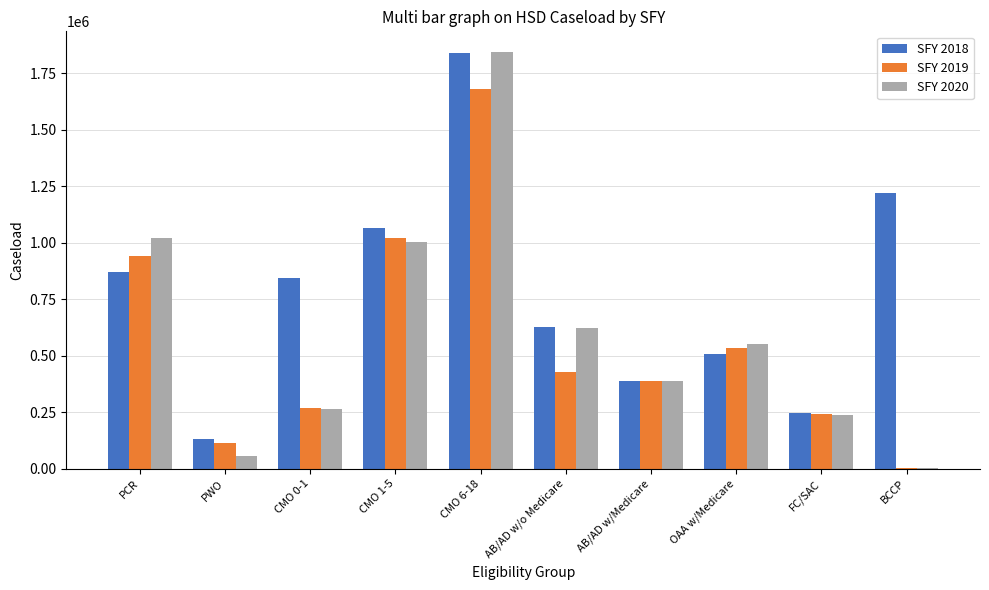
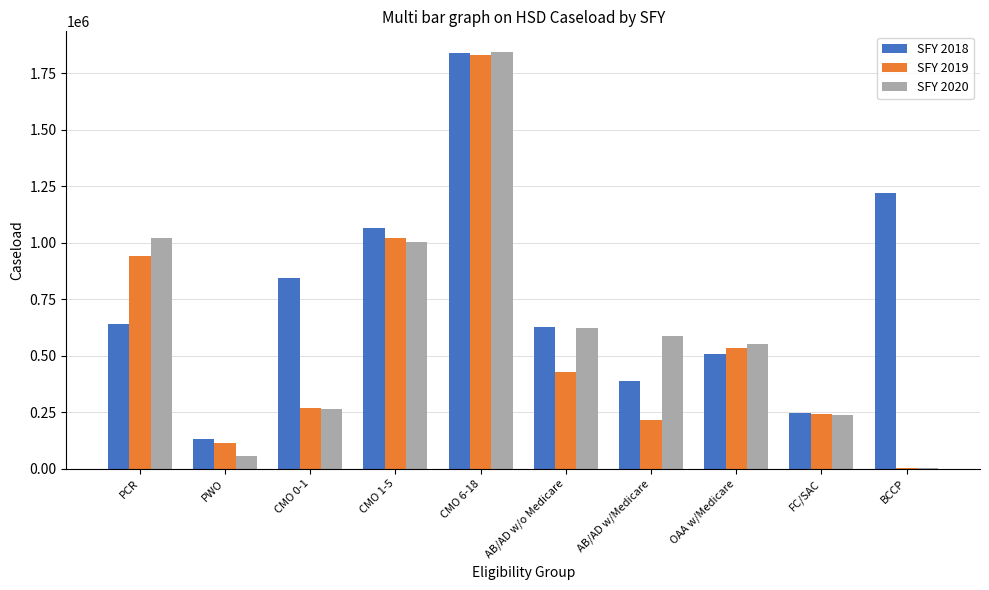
  {
    "SFY 2018": {
-     "PCR": 870000,
+     "PCR": 640000,
      "PWO": 130000,
      "CMO 0-1": 840000,
      "CMO 1-5": 1070000,
      "CMO 6-18": 1840000,
      "AB/AD w/o Medicare": 630000,
      "AB/AD w/Medicare": 390000,
      "OAA w/Medicare": 510000,
      "FC/SAC": 250000,
      "BCCP": 1220000
    },
    "SFY 2019": {
      "PCR": 940000,
      "PWO": 120000,
      "CMO 0-1": 270000,
      "CMO 1-5": 1020000,
-     "CMO 6-18": 1680000,
+     "CMO 6-18": 1830000,
      "AB/AD w/o Medicare": 430000,
-     "AB/AD w/Medicare": 390000,
+     "AB/AD w/Medicare": 220000,
      "OAA w/Medicare": 530000,
      "FC/SAC": 240000
    },
    "SFY 2020": {
      "PCR": 1020000,
      "PWO": 60000,
      "CMO 0-1": 260000,
      "CMO 1-5": 1000000,
      "CMO 6-18": 1840000,
      "AB/AD w/o Medicare": 620000,
-     "AB/AD w/Medicare": 390000,
+     "AB/AD w/Medicare": 590000,
      "OAA w/Medicare": 550000,
      "FC/SAC": 240000
    }
  }
